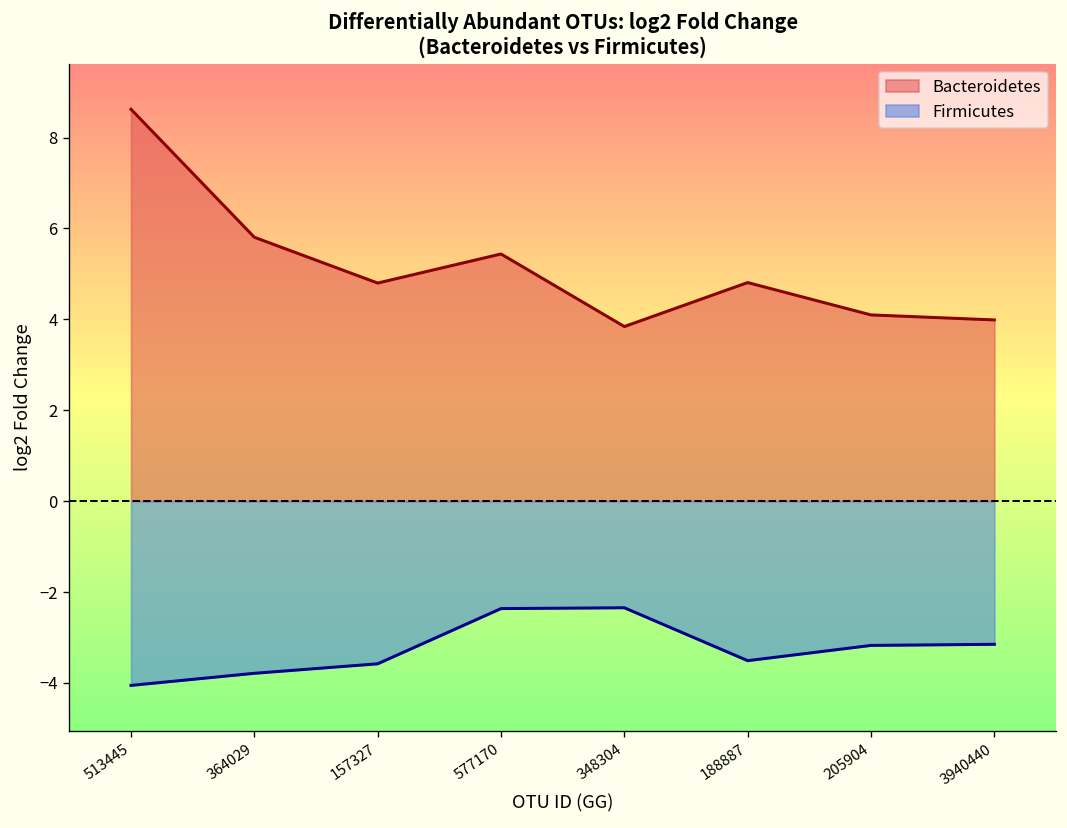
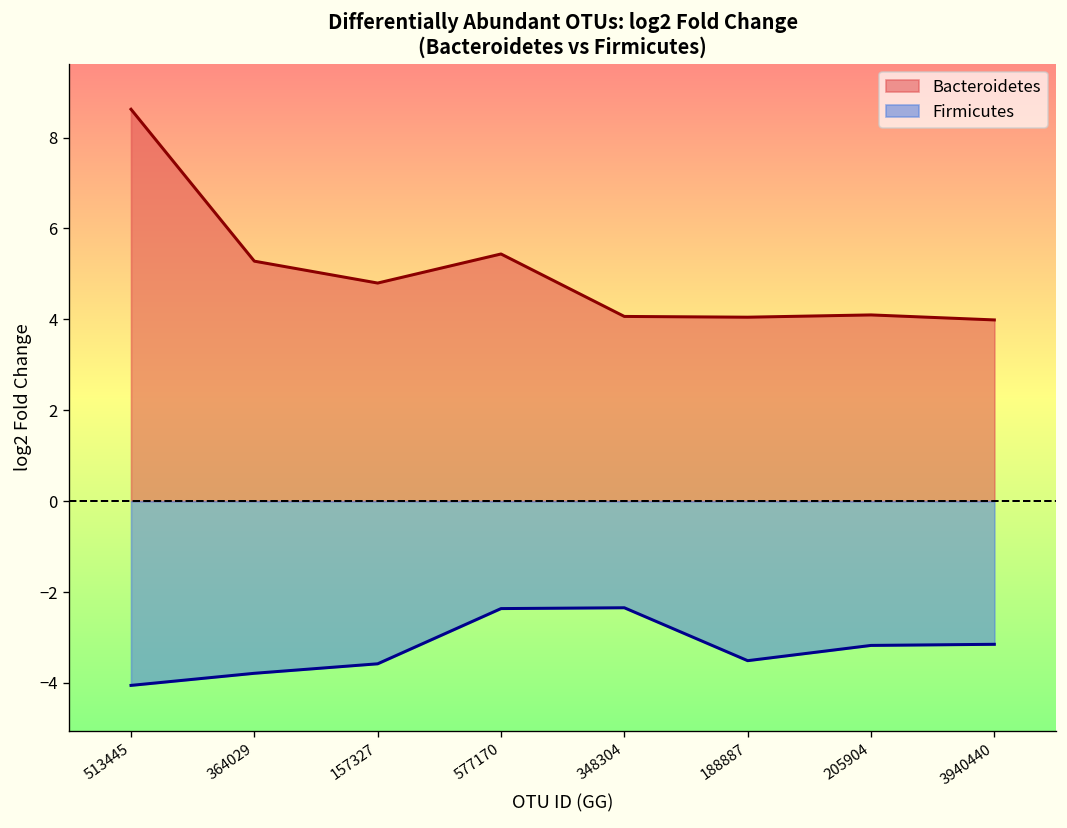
  {
    "Bacteroidetes": {
      "513445": 8.6,
-     "364029": 5.8,
+     "364029": 5.3,
      "157327": 4.8,
      "577170": 5.4,
-     "348304": 3.8,
-     "188887": 4.8,
+     "348304": 4.1,
+     "188887": 4.0,
      "205904": 4.1,
      "3940440": 4.0
    }
  }
